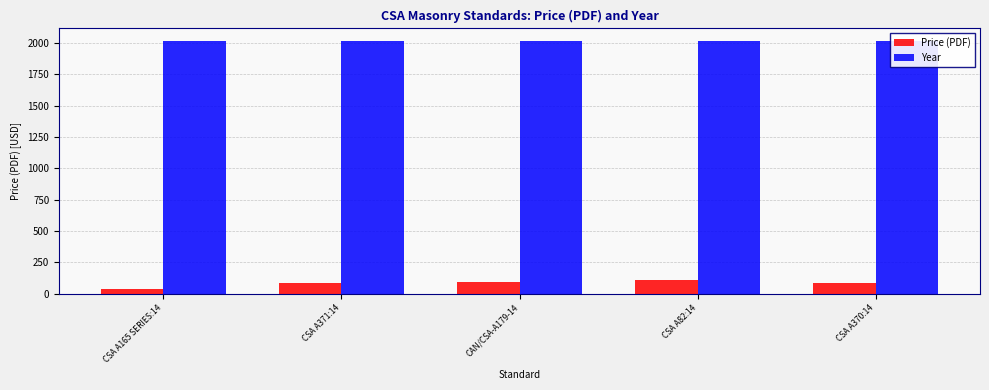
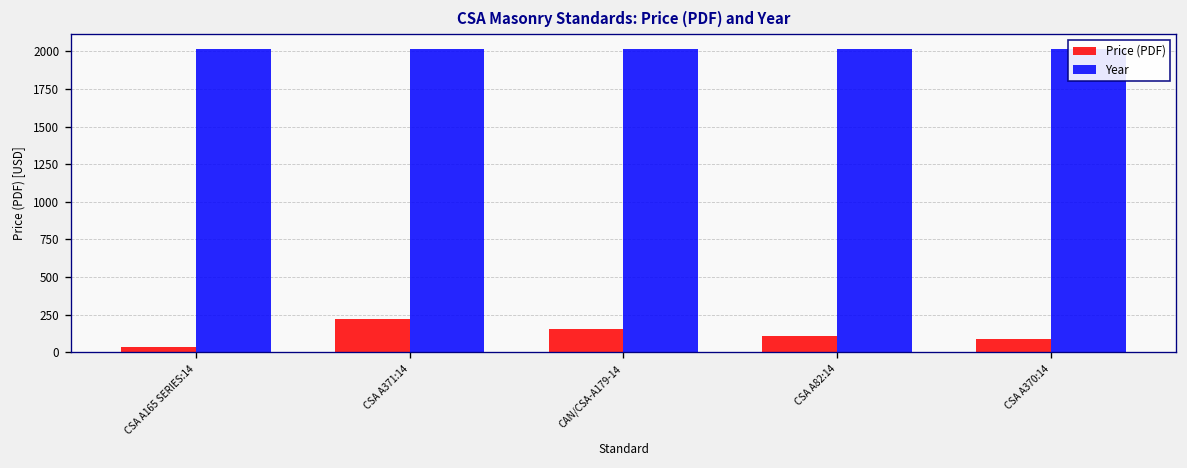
  {
    "Price (PDF)": {
      "CSA A165 SERIES:14": 30,
-     "CSA A371:14": 90,
-     "CAN/CSA-A179-14": 90,
+     "CSA A371:14": 220,
+     "CAN/CSA-A179-14": 160,
      "CSA A82:14": 110,
      "CSA A370:14": 90
    },
    "Year": {
      "CSA A165 SERIES:14": 2010,
      "CSA A371:14": 2010,
      "CAN/CSA-A179-14": 2010,
      "CSA A82:14": 2010
    }
  }
